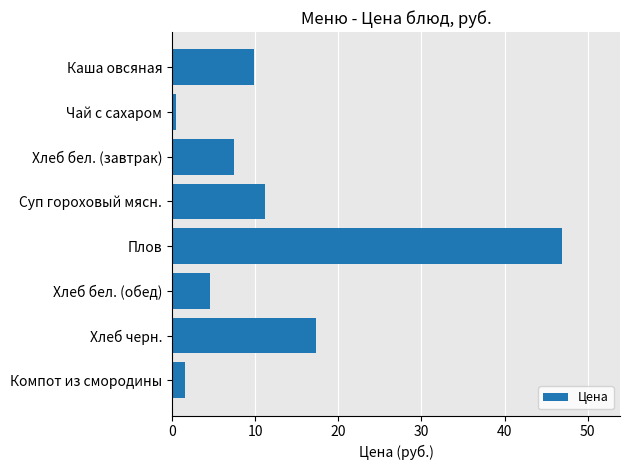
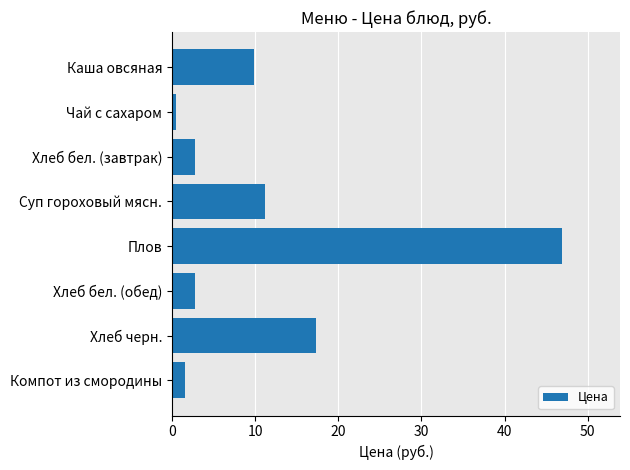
  {
    "Каша овсяная": 10,
    "Чай с сахаром": 1,
-   "Хлеб бел. (завтрак)": 7,
+   "Хлеб бел. (завтрак)": 3,
    "Суп гороховый мясн.": 11,
    "Плов": 47,
-   "Хлеб бел. (обед)": 5,
+   "Хлеб бел. (обед)": 3,
    "Хлеб черн.": 17,
    "Компот из смородины": 2
  }
